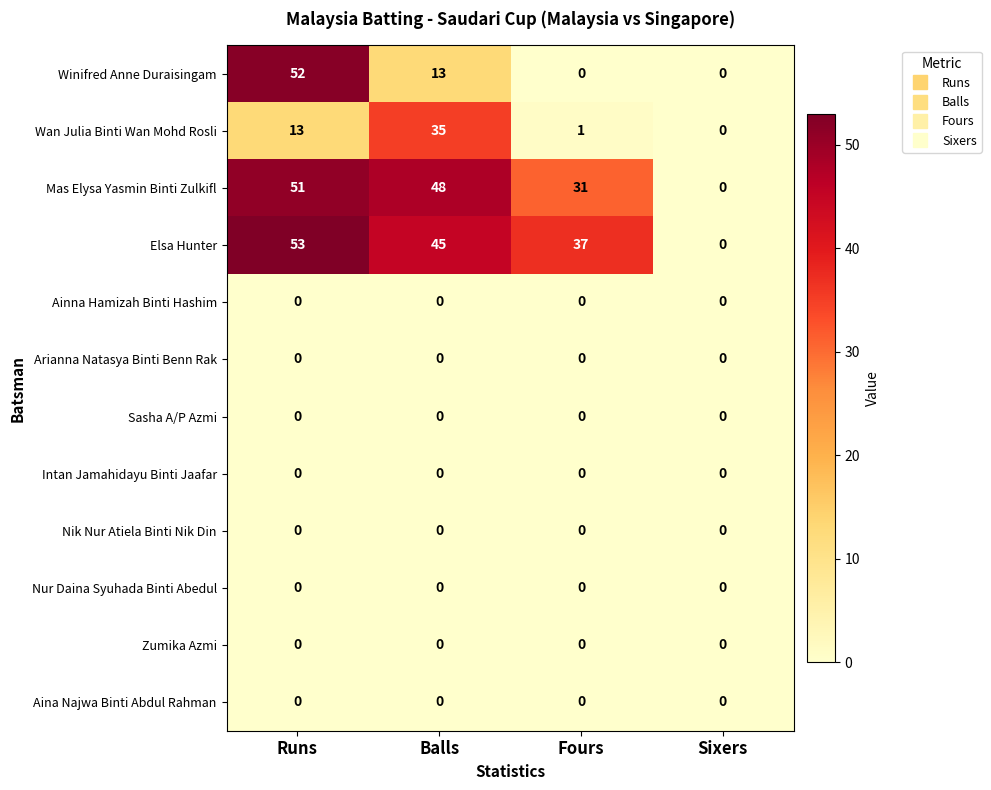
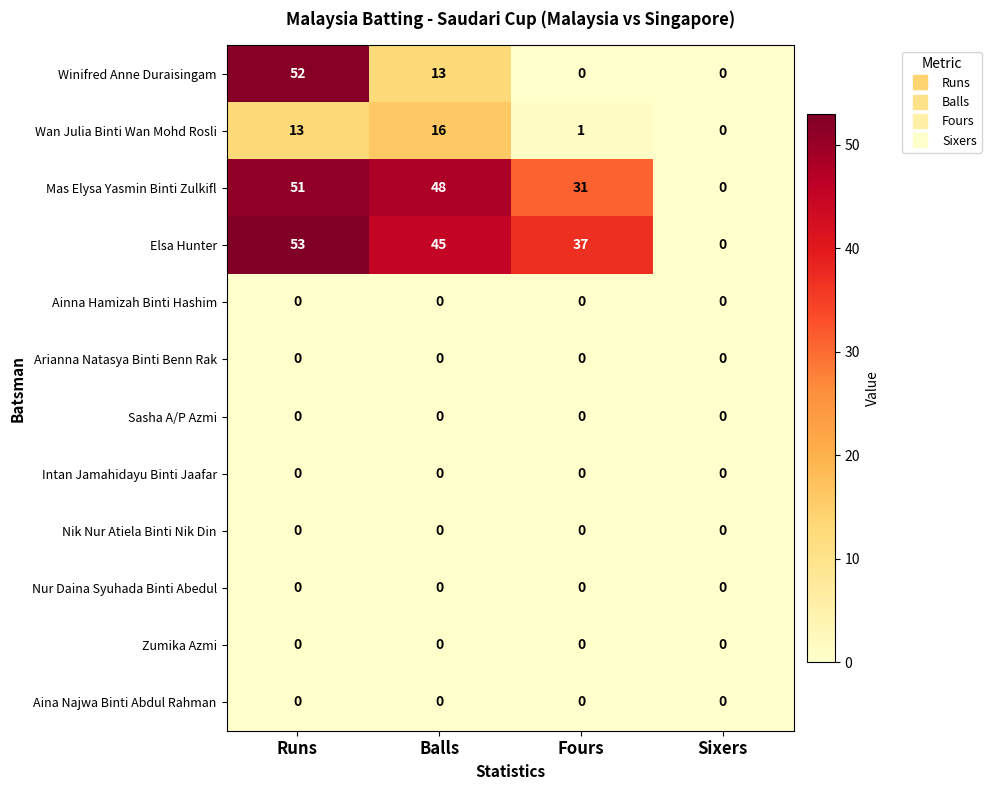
  {
    "Winifred Anne Duraisingam": {
      "Runs": 52,
      "Balls": 13,
      "Fours": 0,
      "Sixers": 0
    },
    "Wan Julia Binti Wan Mohd Rosli": {
      "Runs": 13,
-     "Balls": 35,
+     "Balls": 16,
      "Fours": 1,
      "Sixers": 0
    },
    "Mas Elysa Yasmin Binti Zulkifl": {
      "Runs": 51,
      "Balls": 48,
      "Fours": 31,
      "Sixers": 0
    },
    "Elsa Hunter": {
      "Runs": 53,
      "Balls": 45,
      "Fours": 37,
      "Sixers": 0
    },
    "Ainna Hamizah Binti Hashim": {
      "Runs": 0,
      "Balls": 0,
      "Fours": 0,
      "Sixers": 0
    },
    "Arianna Natasya Binti Benn Rak": {
      "Runs": 0,
      "Balls": 0,
      "Fours": 0,
      "Sixers": 0
    },
    "Sasha A/P Azmi": {
      "Runs": 0,
      "Balls": 0,
      "Fours": 0,
      "Sixers": 0
    },
    "Intan Jamahidayu Binti Jaafar": {
      "Runs": 0,
      "Balls": 0,
      "Fours": 0,
      "Sixers": 0
    },
    "Nik Nur Atiela Binti Nik Din": {
      "Runs": 0,
      "Balls": 0,
      "Fours": 0,
      "Sixers": 0
    },
    "Nur Daina Syuhada Binti Abedul": {
      "Runs": 0,
      "Balls": 0,
      "Fours": 0,
      "Sixers": 0
    },
    "Zumika Azmi": {
      "Runs": 0,
      "Balls": 0,
      "Fours": 0,
      "Sixers": 0
    },
    "Aina Najwa Binti Abdul Rahman": {
      "Runs": 0,
      "Balls": 0,
      "Fours": 0,
      "Sixers": 0
    }
  }
